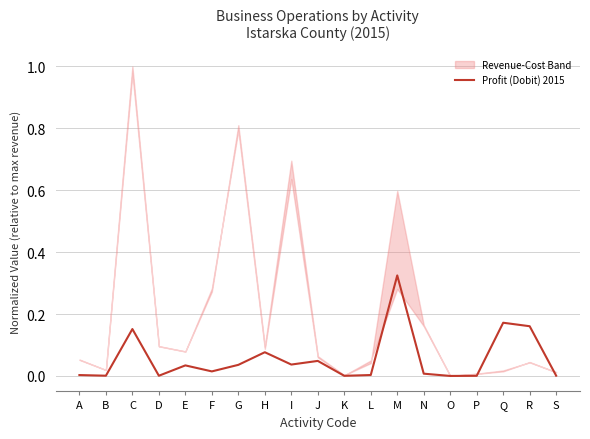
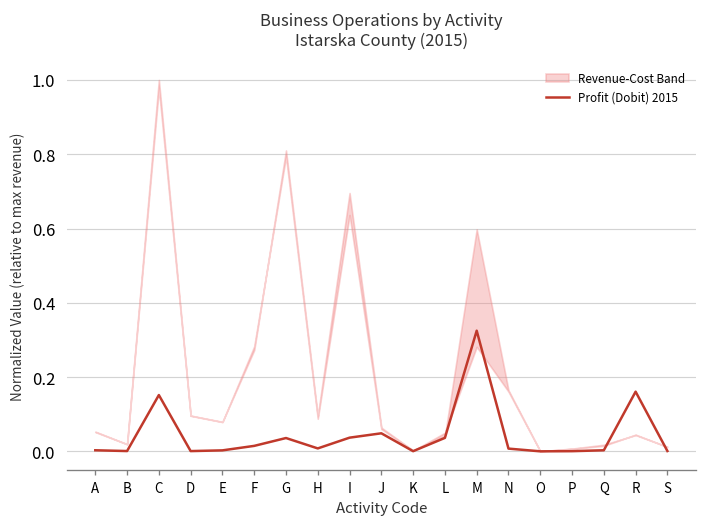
  {
    "Profit (Dobit) 2015": {
      "A": 0.00,
      "B": 0.00,
      "C": 0.15,
      "D": 0.00,
-     "E": 0.03,
+     "E": 0.00,
      "F": 0.01,
      "G": 0.04,
-     "H": 0.08,
+     "H": 0.01,
      "I": 0.04,
      "J": 0.05,
-     "L": 0.00,
+     "L": 0.04,
      "M": 0.32,
      "N": 0.01,
-     "Q": 0.17,
+     "Q": 0.00,
      "R": 0.16,
      "S": 0.00
    }
  }
